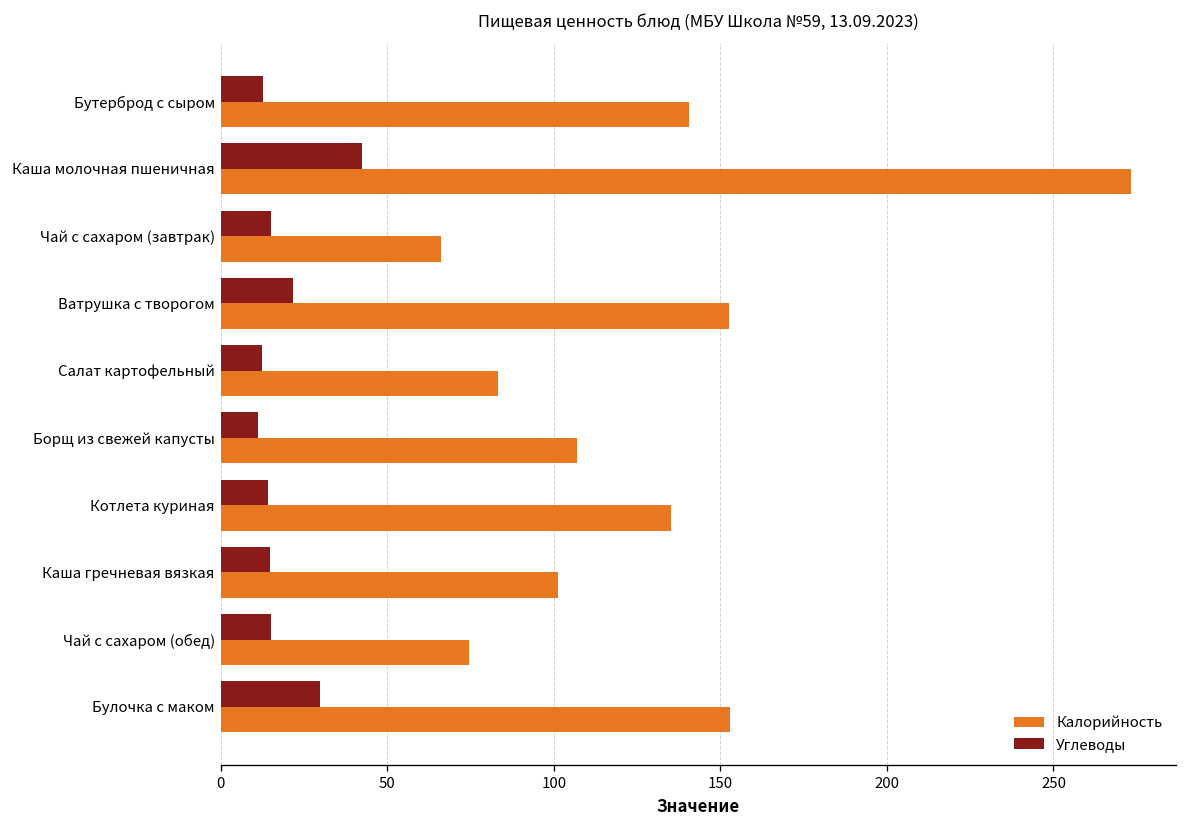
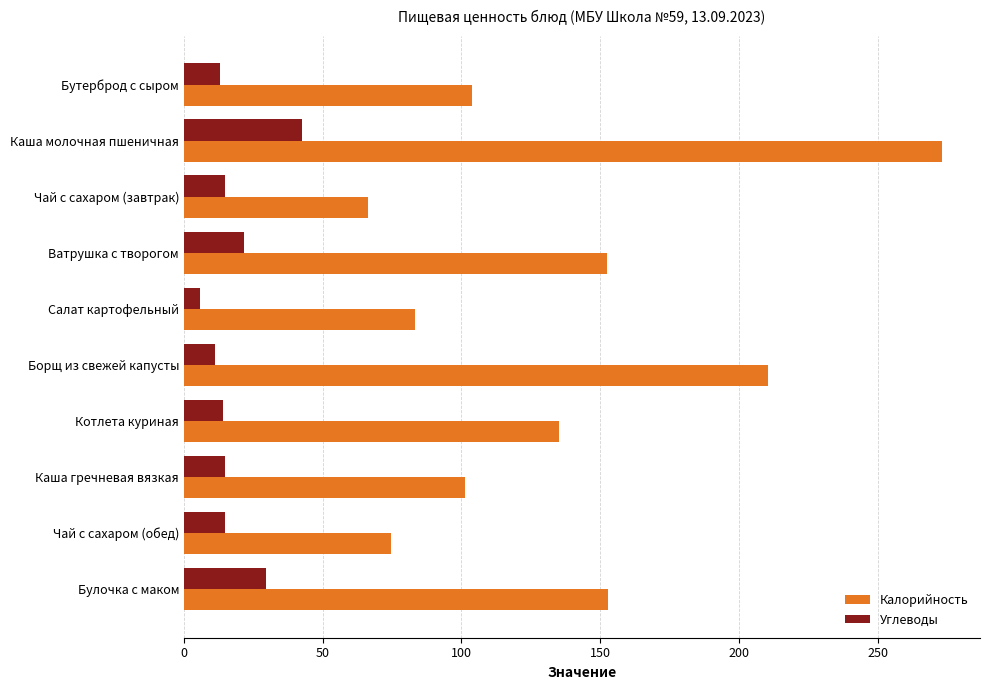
  {
    "Калорийность": {
-     "Бутерброд с сыром": 141,
+     "Бутерброд с сыром": 104,
      "Каша молочная пшеничная": 273,
      "Чай с сахаром (завтрак)": 66,
      "Ватрушка с творогом": 153,
      "Салат картофельный": 83,
-     "Борщ из свежей капусты": 107,
+     "Борщ из свежей капусты": 210,
      "Котлета куриная": 135,
      "Каша гречневая вязкая": 101,
      "Чай с сахаром (обед)": 75,
      "Булочка с маком": 153
    },
    "Углеводы": {
      "Бутерброд с сыром": 13,
      "Каша молочная пшеничная": 43,
      "Чай с сахаром (завтрак)": 15,
      "Ватрушка с творогом": 22,
-     "Салат картофельный": 12,
+     "Салат картофельный": 6,
      "Борщ из свежей капусты": 11,
      "Котлета куриная": 14,
      "Каша гречневая вязкая": 15,
      "Чай с сахаром (обед)": 15,
      "Булочка с маком": 30
    }
  }
